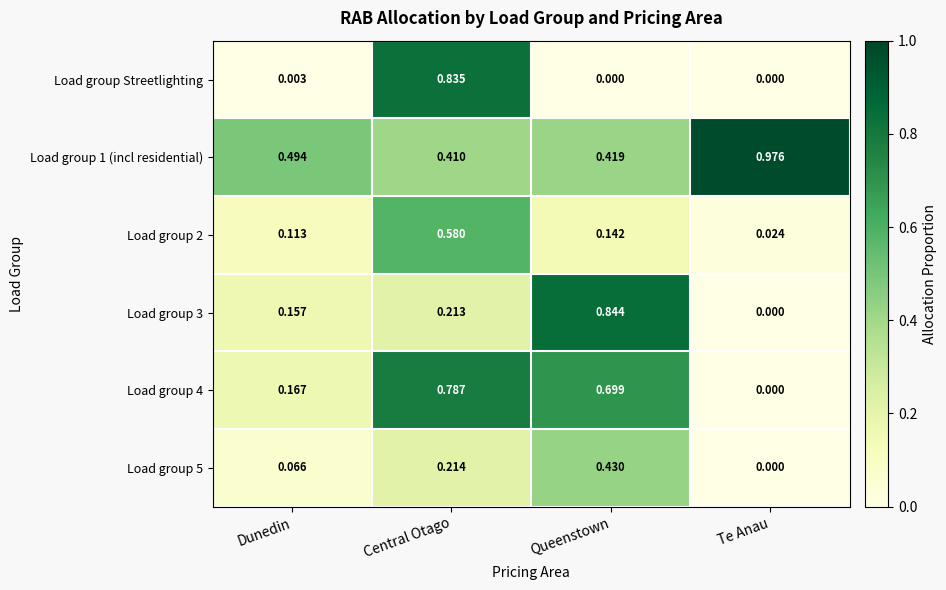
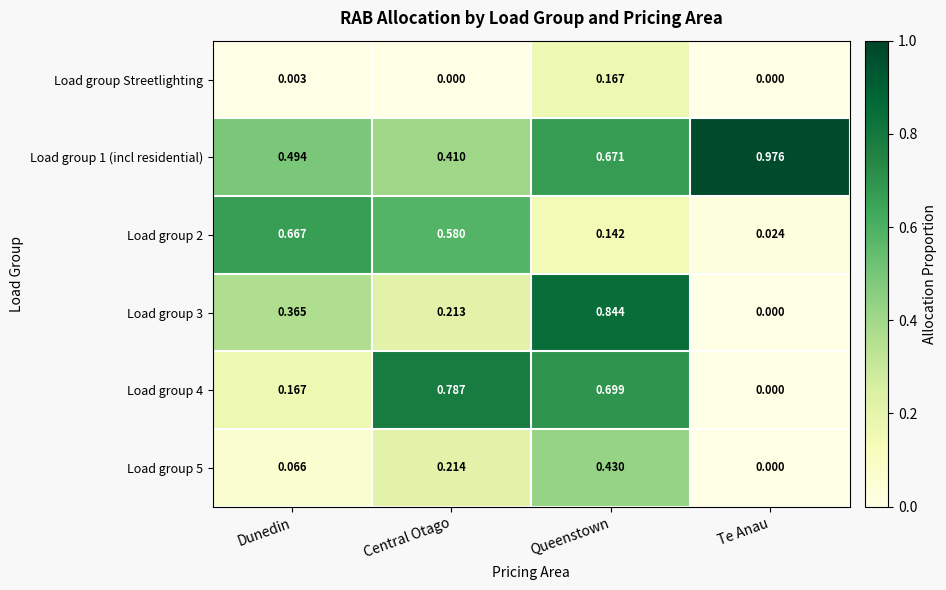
  {
    "Load group Streetlighting": {
      "Dunedin": 0.003,
-     "Central Otago": 0.835,
-     "Queenstown": 0.000,
+     "Central Otago": 0.000,
+     "Queenstown": 0.167,
      "Te Anau": 0.000
    },
    "Load group 1 (incl residential)": {
      "Dunedin": 0.494,
      "Central Otago": 0.410,
-     "Queenstown": 0.419,
+     "Queenstown": 0.671,
      "Te Anau": 0.976
    },
    "Load group 2": {
-     "Dunedin": 0.113,
+     "Dunedin": 0.667,
      "Central Otago": 0.580,
      "Queenstown": 0.142,
      "Te Anau": 0.024
    },
    "Load group 3": {
-     "Dunedin": 0.157,
+     "Dunedin": 0.365,
      "Central Otago": 0.213,
      "Queenstown": 0.844,
      "Te Anau": 0.000
    },
    "Load group 4": {
      "Dunedin": 0.167,
      "Central Otago": 0.787,
      "Queenstown": 0.699,
      "Te Anau": 0.000
    },
    "Load group 5": {
      "Dunedin": 0.066,
      "Central Otago": 0.214,
      "Queenstown": 0.430,
      "Te Anau": 0.000
    }
  }
